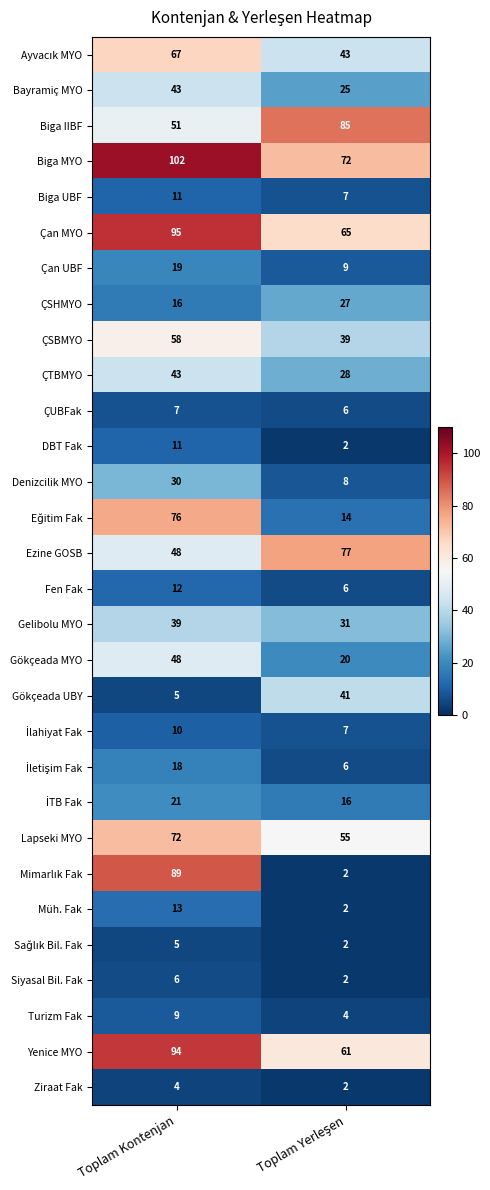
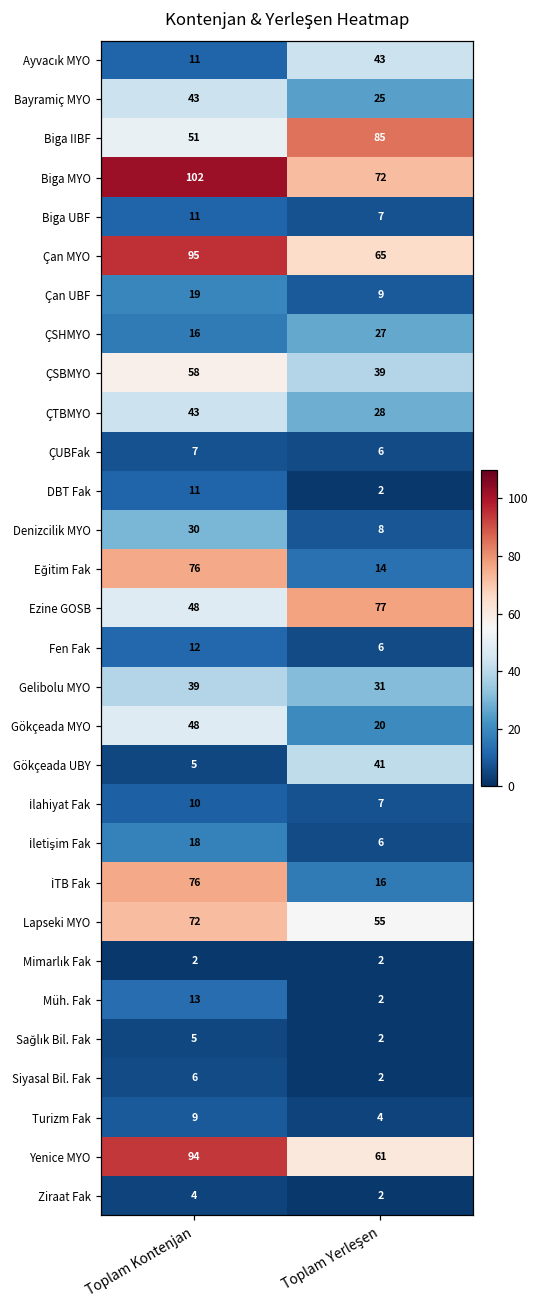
  {
    "Ayvacık MYO": {
-     "Toplam Kontenjan": 67,
+     "Toplam Kontenjan": 11,
      "Toplam Yerleşen": 43
    },
    "Bayramiç MYO": {
      "Toplam Kontenjan": 43,
      "Toplam Yerleşen": 25
    },
    "Biga IIBF": {
      "Toplam Kontenjan": 51,
      "Toplam Yerleşen": 85
    },
    "Biga MYO": {
      "Toplam Kontenjan": 102,
      "Toplam Yerleşen": 72
    },
    "Biga UBF": {
      "Toplam Kontenjan": 11,
      "Toplam Yerleşen": 7
    },
    "Çan MYO": {
      "Toplam Kontenjan": 95,
      "Toplam Yerleşen": 65
    },
    "Çan UBF": {
      "Toplam Kontenjan": 19,
      "Toplam Yerleşen": 9
    },
    "ÇSHMYO": {
      "Toplam Kontenjan": 16,
      "Toplam Yerleşen": 27
    },
    "ÇSBMYO": {
      "Toplam Kontenjan": 58,
      "Toplam Yerleşen": 39
    },
    "ÇTBMYO": {
      "Toplam Kontenjan": 43,
      "Toplam Yerleşen": 28
    },
    "ÇUBFak": {
      "Toplam Kontenjan": 7,
      "Toplam Yerleşen": 6
    },
    "DBT Fak": {
      "Toplam Kontenjan": 11,
      "Toplam Yerleşen": 2
    },
    "Denizcilik MYO": {
      "Toplam Kontenjan": 30,
      "Toplam Yerleşen": 8
    },
    "Eğitim Fak": {
      "Toplam Kontenjan": 76,
      "Toplam Yerleşen": 14
    },
    "Ezine GOSB": {
      "Toplam Kontenjan": 48,
      "Toplam Yerleşen": 77
    },
    "Fen Fak": {
      "Toplam Kontenjan": 12,
      "Toplam Yerleşen": 6
    },
    "Gelibolu MYO": {
      "Toplam Kontenjan": 39,
      "Toplam Yerleşen": 31
    },
    "Gökçeada MYO": {
      "Toplam Kontenjan": 48,
      "Toplam Yerleşen": 20
    },
    "Gökçeada UBY": {
      "Toplam Kontenjan": 5,
      "Toplam Yerleşen": 41
    },
    "İlahiyat Fak": {
      "Toplam Kontenjan": 10,
      "Toplam Yerleşen": 7
    },
    "İletişim Fak": {
      "Toplam Kontenjan": 18,
      "Toplam Yerleşen": 6
    },
    "İTB Fak": {
-     "Toplam Kontenjan": 21,
+     "Toplam Kontenjan": 76,
      "Toplam Yerleşen": 16
    },
    "Lapseki MYO": {
      "Toplam Kontenjan": 72,
      "Toplam Yerleşen": 55
    },
    "Mimarlık Fak": {
-     "Toplam Kontenjan": 89,
+     "Toplam Kontenjan": 2,
      "Toplam Yerleşen": 2
    },
    "Müh. Fak": {
      "Toplam Kontenjan": 13,
      "Toplam Yerleşen": 2
    },
    "Sağlık Bil. Fak": {
      "Toplam Kontenjan": 5,
      "Toplam Yerleşen": 2
    },
    "Siyasal Bil. Fak": {
      "Toplam Kontenjan": 6,
      "Toplam Yerleşen": 2
    },
    "Turizm Fak": {
      "Toplam Kontenjan": 9,
      "Toplam Yerleşen": 4
    },
    "Yenice MYO": {
      "Toplam Kontenjan": 94,
      "Toplam Yerleşen": 61
    },
    "Ziraat Fak": {
      "Toplam Kontenjan": 4,
      "Toplam Yerleşen": 2
    }
  }
